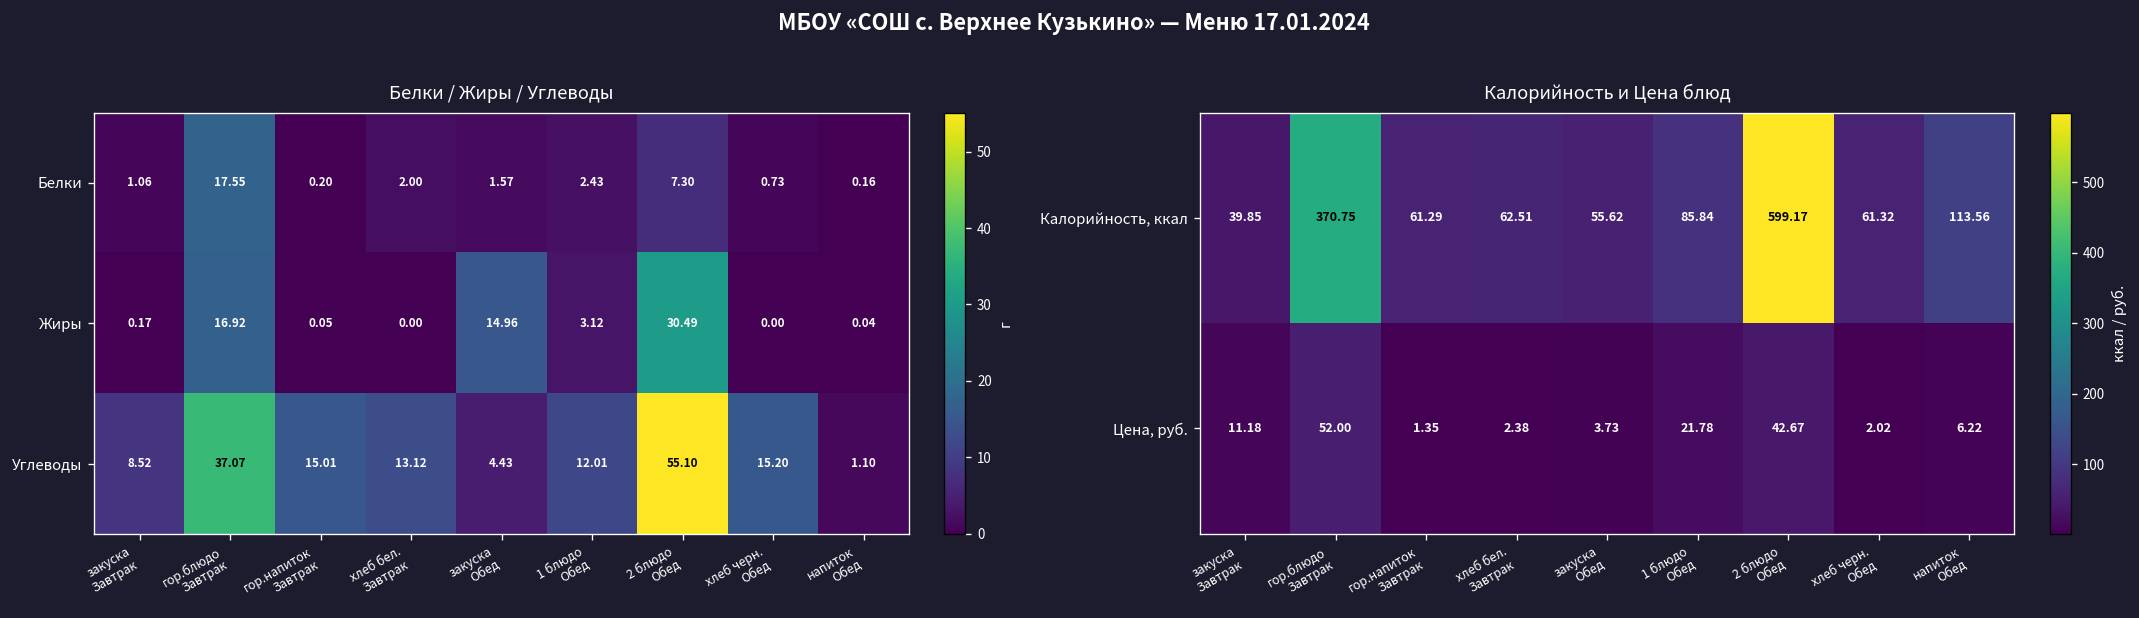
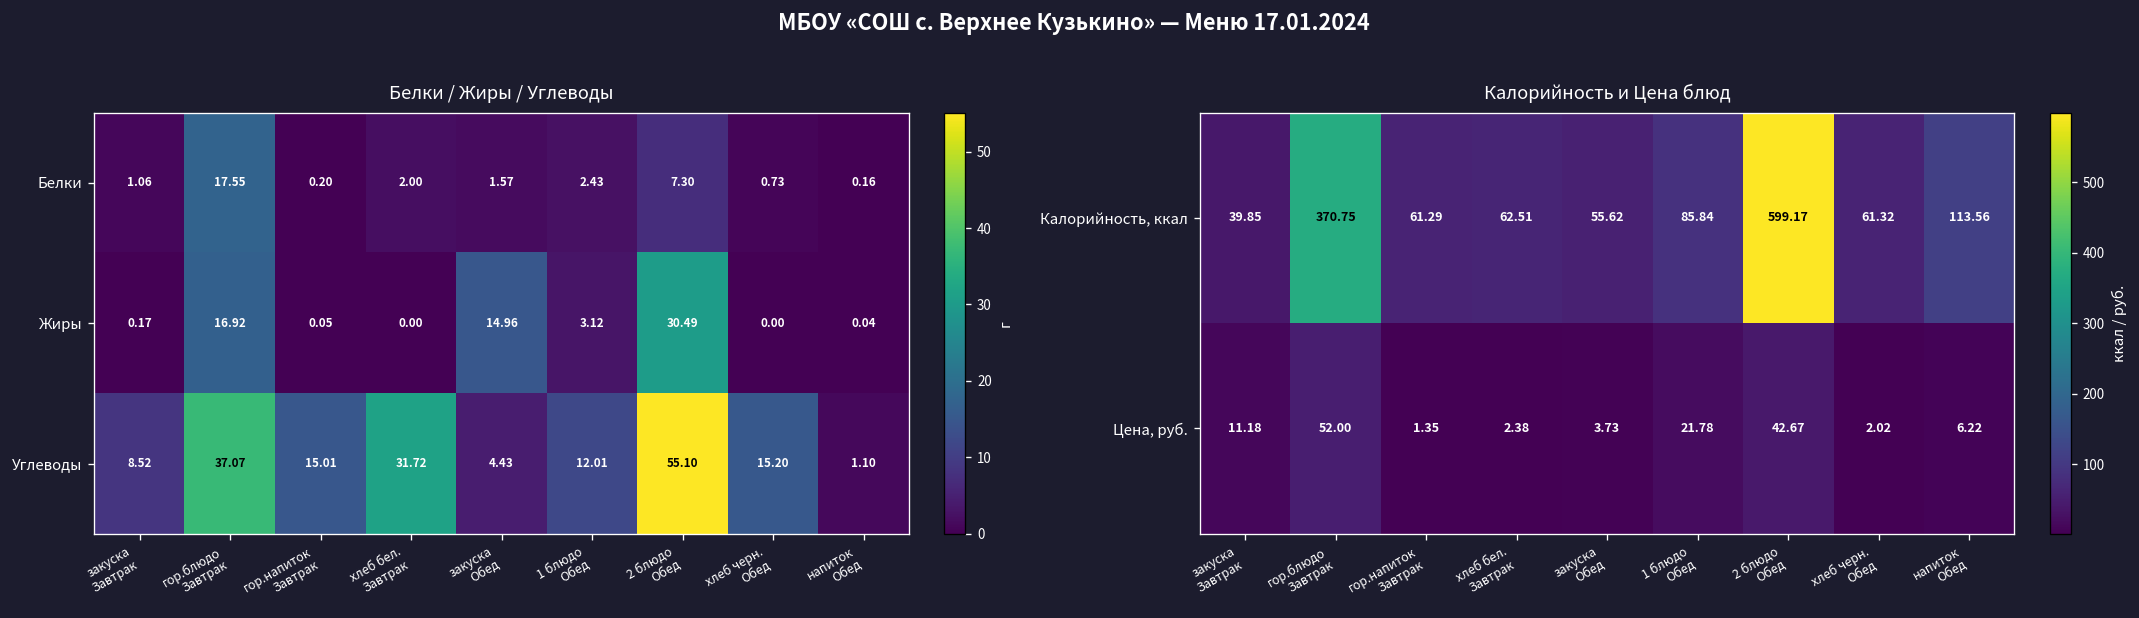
  {
    "Белки / Жиры / Углеводы": {
      "Белки": {
        "закуска Завтрак": 1.06,
        "гор.блюдо Завтрак": 17.55,
        "гор.напиток Завтрак": 0.20,
        "хлеб бел. Завтрак": 2.00,
        "закуска Обед": 1.57,
        "1 блюдо Обед": 2.43,
        "2 блюдо Обед": 7.30,
        "хлеб черн. Обед": 0.73,
        "напиток Обед": 0.16
      },
      "Жиры": {
        "закуска Завтрак": 0.17,
        "гор.блюдо Завтрак": 16.92,
        "гор.напиток Завтрак": 0.05,
        "хлеб бел. Завтрак": 0.00,
        "закуска Обед": 14.96,
        "1 блюдо Обед": 3.12,
        "2 блюдо Обед": 30.49,
        "хлеб черн. Обед": 0.00,
        "напиток Обед": 0.04
      },
      "Углеводы": {
        "закуска Завтрак": 8.52,
        "гор.блюдо Завтрак": 37.07,
        "гор.напиток Завтрак": 15.01,
-       "хлеб бел. Завтрак": 13.12,
+       "хлеб бел. Завтрак": 31.72,
        "закуска Обед": 4.43,
        "1 блюдо Обед": 12.01,
        "2 блюдо Обед": 55.10,
        "хлеб черн. Обед": 15.20,
        "напиток Обед": 1.10
      }
    },
    "Калорийность и Цена блюд": {
      "Калорийность, ккал": {
        "закуска Завтрак": 39.85,
        "гор.блюдо Завтрак": 370.75,
        "гор.напиток Завтрак": 61.29,
        "хлеб бел. Завтрак": 62.51,
        "закуска Обед": 55.62,
        "1 блюдо Обед": 85.84,
        "2 блюдо Обед": 599.17,
        "хлеб черн. Обед": 61.32,
        "напиток Обед": 113.56
      },
      "Цена, руб.": {
        "закуска Завтрак": 11.18,
        "гор.блюдо Завтрак": 52.00,
        "гор.напиток Завтрак": 1.35,
        "хлеб бел. Завтрак": 2.38,
        "закуска Обед": 3.73,
        "1 блюдо Обед": 21.78,
        "2 блюдо Обед": 42.67,
        "хлеб черн. Обед": 2.02,
        "напиток Обед": 6.22
      }
    }
  }
